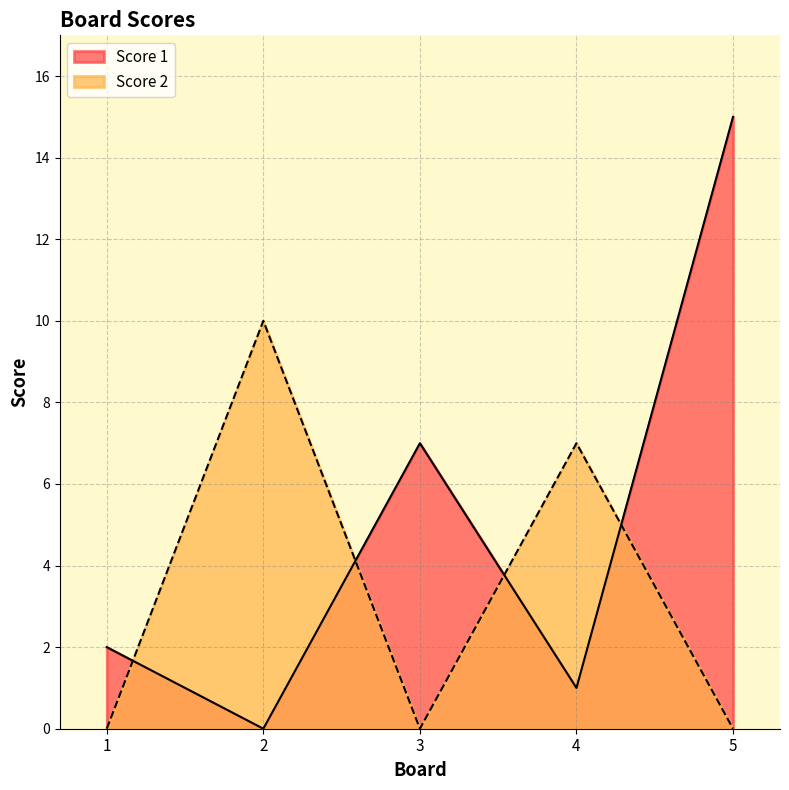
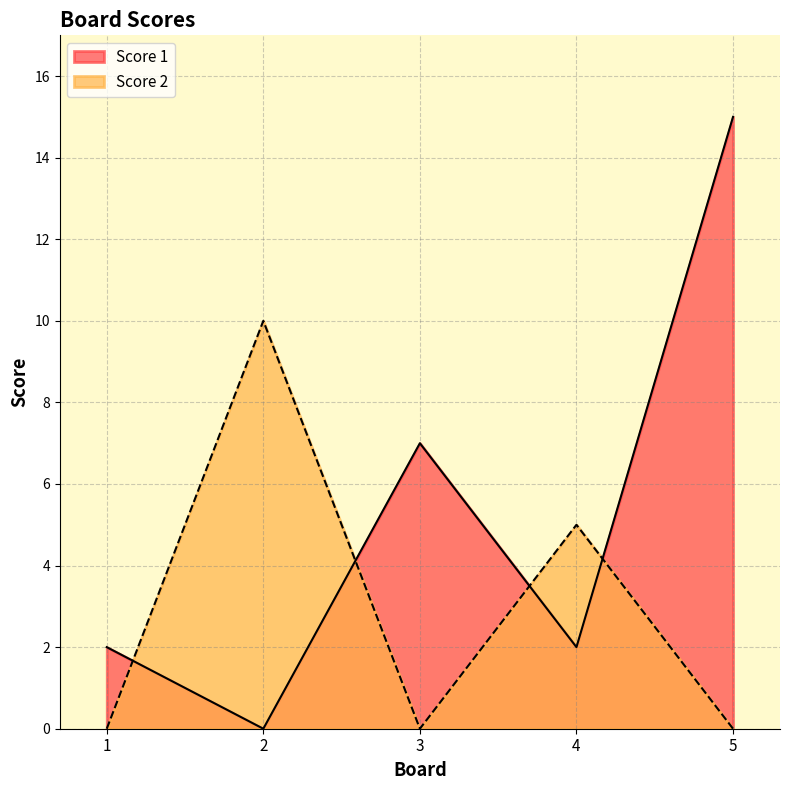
  {
    "Score 1": {
      "1": 2,
      "2": 0,
      "3": 7,
-     "4": 1,
+     "4": 2,
      "5": 15
    },
    "Score 2": {
      "1": 0,
      "2": 10,
      "3": 0,
-     "4": 7,
+     "4": 5,
      "5": 0
    }
  }
